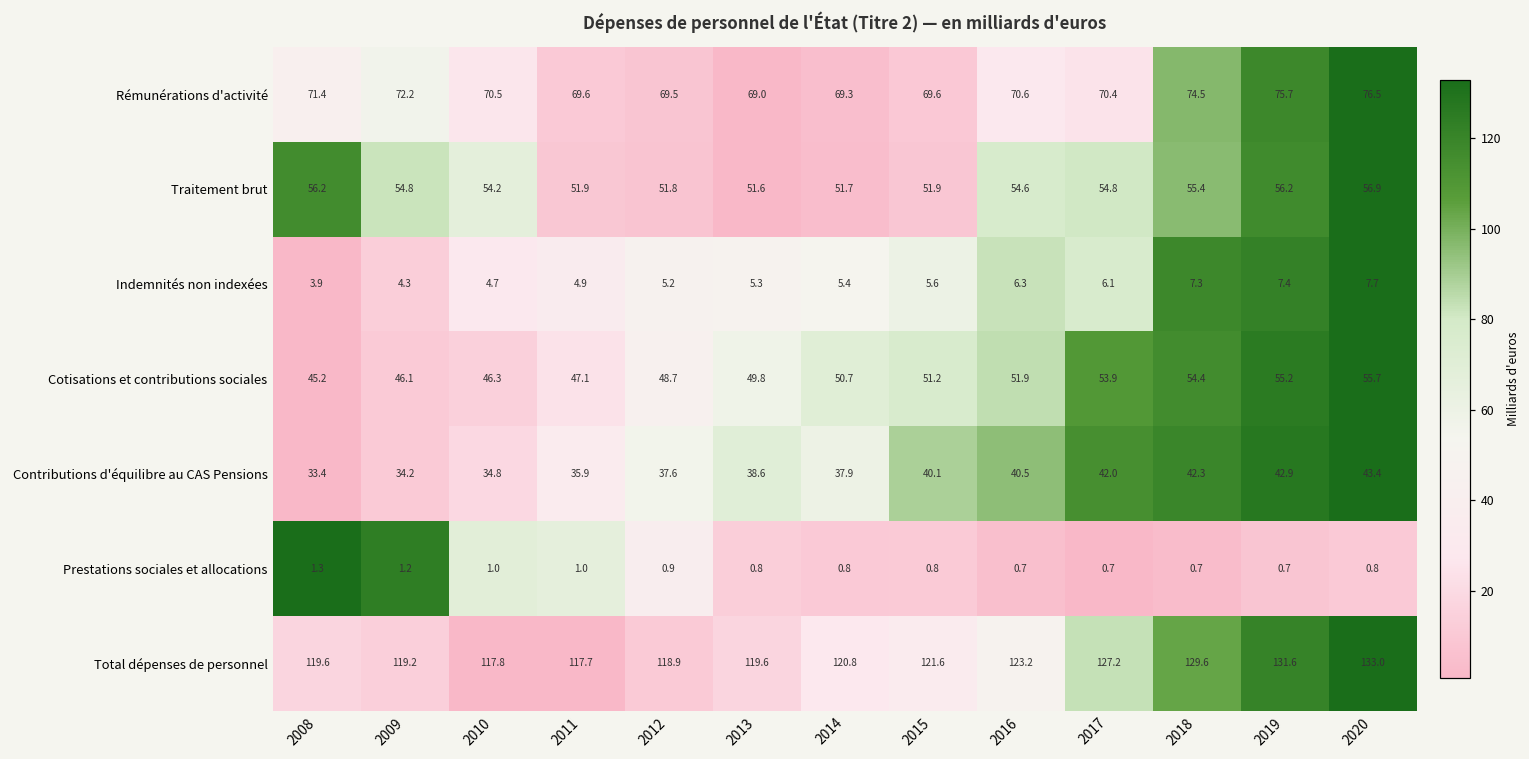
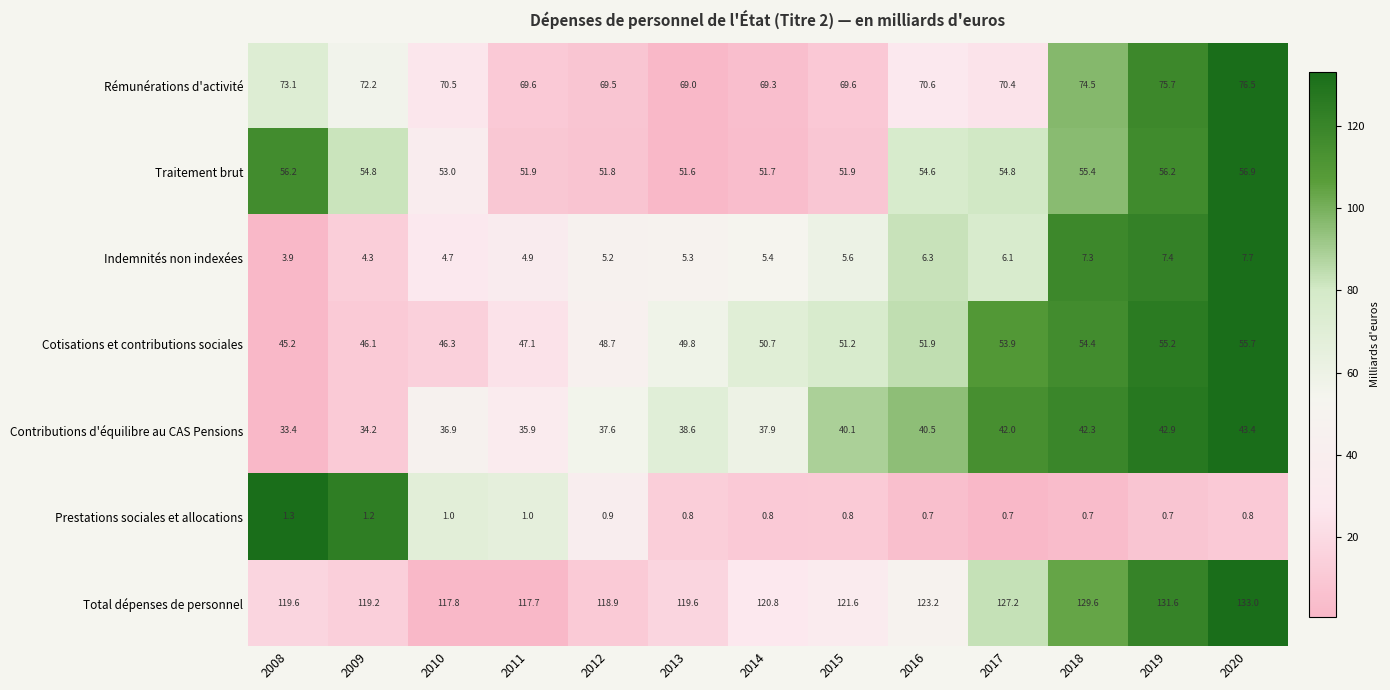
  {
    "Rémunérations d'activité": {
-     "2008": 71.4,
+     "2008": 73.1,
      "2009": 72.2,
      "2010": 70.5,
      "2011": 69.6,
      "2012": 69.5,
      "2013": 69.0,
      "2014": 69.3,
      "2015": 69.6,
      "2016": 70.6,
      "2017": 70.4,
      "2018": 74.5,
      "2019": 75.7,
      "2020": 76.5
    },
    "Traitement brut": {
      "2008": 56.2,
      "2009": 54.8,
-     "2010": 54.2,
+     "2010": 53.0,
      "2011": 51.9,
      "2012": 51.8,
      "2013": 51.6,
      "2014": 51.7,
      "2015": 51.9,
      "2016": 54.6,
      "2017": 54.8,
      "2018": 55.4,
      "2019": 56.2,
      "2020": 56.9
    },
    "Indemnités non indexées": {
      "2008": 3.9,
      "2009": 4.3,
      "2010": 4.7,
      "2011": 4.9,
      "2012": 5.2,
      "2013": 5.3,
      "2014": 5.4,
      "2015": 5.6,
      "2016": 6.3,
      "2017": 6.1,
      "2018": 7.3,
      "2019": 7.4,
      "2020": 7.7
    },
    "Cotisations et contributions sociales": {
      "2008": 45.2,
      "2009": 46.1,
      "2010": 46.3,
      "2011": 47.1,
      "2012": 48.7,
      "2013": 49.8,
      "2014": 50.7,
      "2015": 51.2,
      "2016": 51.9,
      "2017": 53.9,
      "2018": 54.4,
      "2019": 55.2,
      "2020": 55.7
    },
    "Contributions d'équilibre au CAS Pensions": {
      "2008": 33.4,
      "2009": 34.2,
-     "2010": 34.8,
+     "2010": 36.9,
      "2011": 35.9,
      "2012": 37.6,
      "2013": 38.6,
      "2014": 37.9,
      "2015": 40.1,
      "2016": 40.5,
      "2017": 42.0,
      "2018": 42.3,
      "2019": 42.9,
      "2020": 43.4
    },
    "Prestations sociales et allocations": {
      "2008": 1.3,
      "2009": 1.2,
      "2010": 1.0,
      "2011": 1.0,
      "2012": 0.9,
      "2013": 0.8,
      "2014": 0.8,
      "2015": 0.8,
      "2016": 0.7,
      "2017": 0.7,
      "2018": 0.7,
      "2019": 0.7,
      "2020": 0.8
    },
    "Total dépenses de personnel": {
      "2008": 119.6,
      "2009": 119.2,
      "2010": 117.8,
      "2011": 117.7,
      "2012": 118.9,
      "2013": 119.6,
      "2014": 120.8,
      "2015": 121.6,
      "2016": 123.2,
      "2017": 127.2,
      "2018": 129.6,
      "2019": 131.6,
      "2020": 133.0
    }
  }
